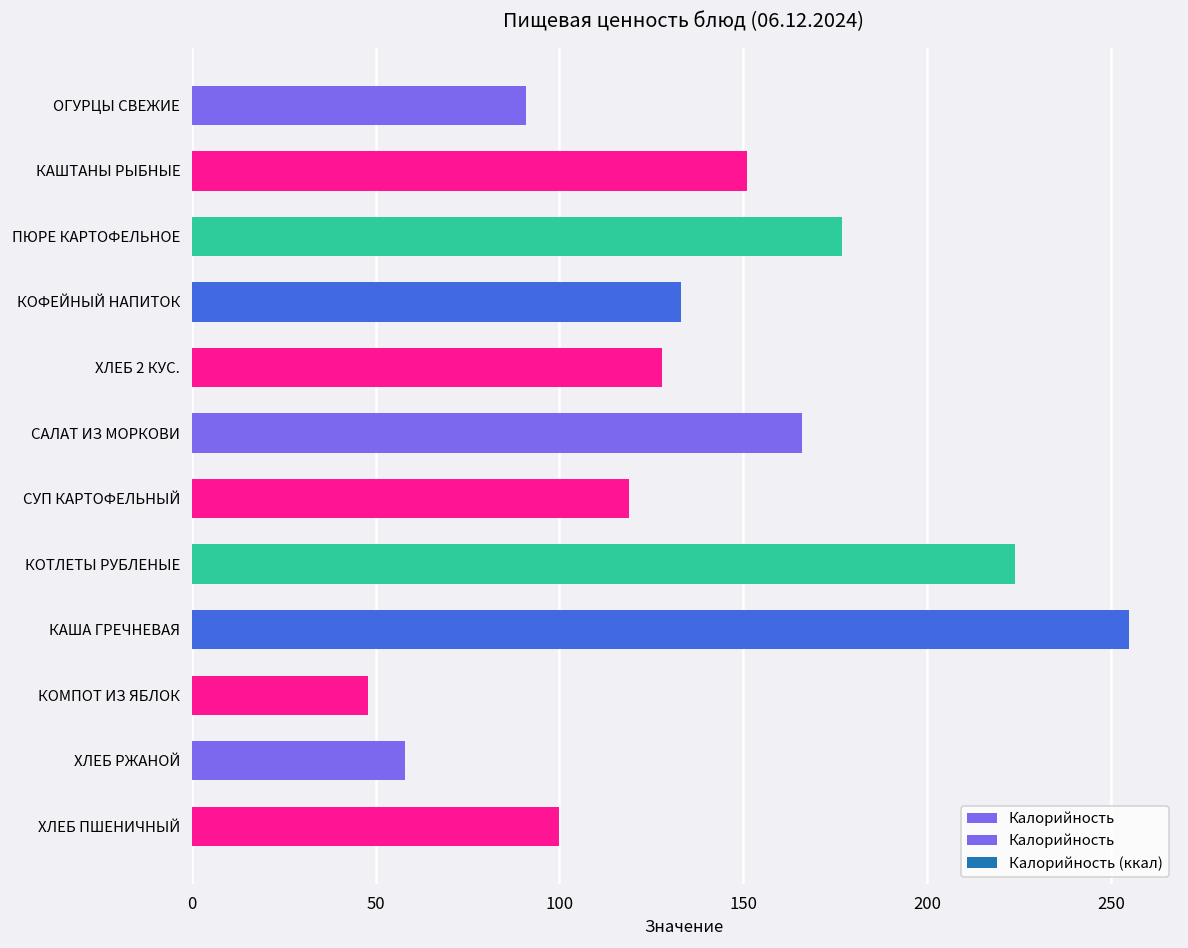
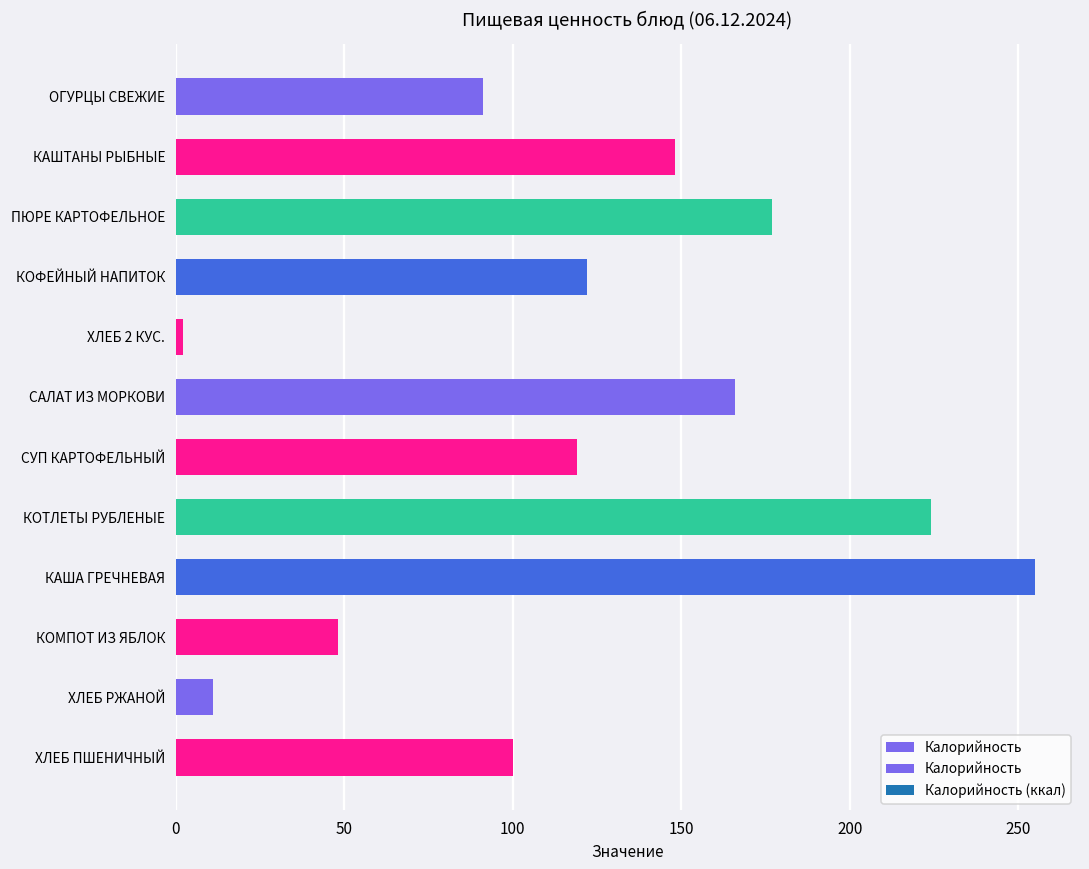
  {
    "ОГУРЦЫ СВЕЖИЕ": 91,
-   "КАШТАНЫ РЫБНЫЕ": 151,
+   "КАШТАНЫ РЫБНЫЕ": 148,
    "ПЮРЕ КАРТОФЕЛЬНОЕ": 177,
-   "КОФЕЙНЫЙ НАПИТОК": 133,
-   "ХЛЕБ 2 КУС.": 128,
+   "КОФЕЙНЫЙ НАПИТОК": 122,
+   "ХЛЕБ 2 КУС.": 2,
    "САЛАТ ИЗ МОРКОВИ": 166,
    "СУП КАРТОФЕЛЬНЫЙ": 119,
    "КОТЛЕТЫ РУБЛЕНЫЕ": 224,
    "КАША ГРЕЧНЕВАЯ": 255,
    "КОМПОТ ИЗ ЯБЛОК": 48,
-   "ХЛЕБ РЖАНОЙ": 58,
+   "ХЛЕБ РЖАНОЙ": 11,
    "ХЛЕБ ПШЕНИЧНЫЙ": 100
  }
